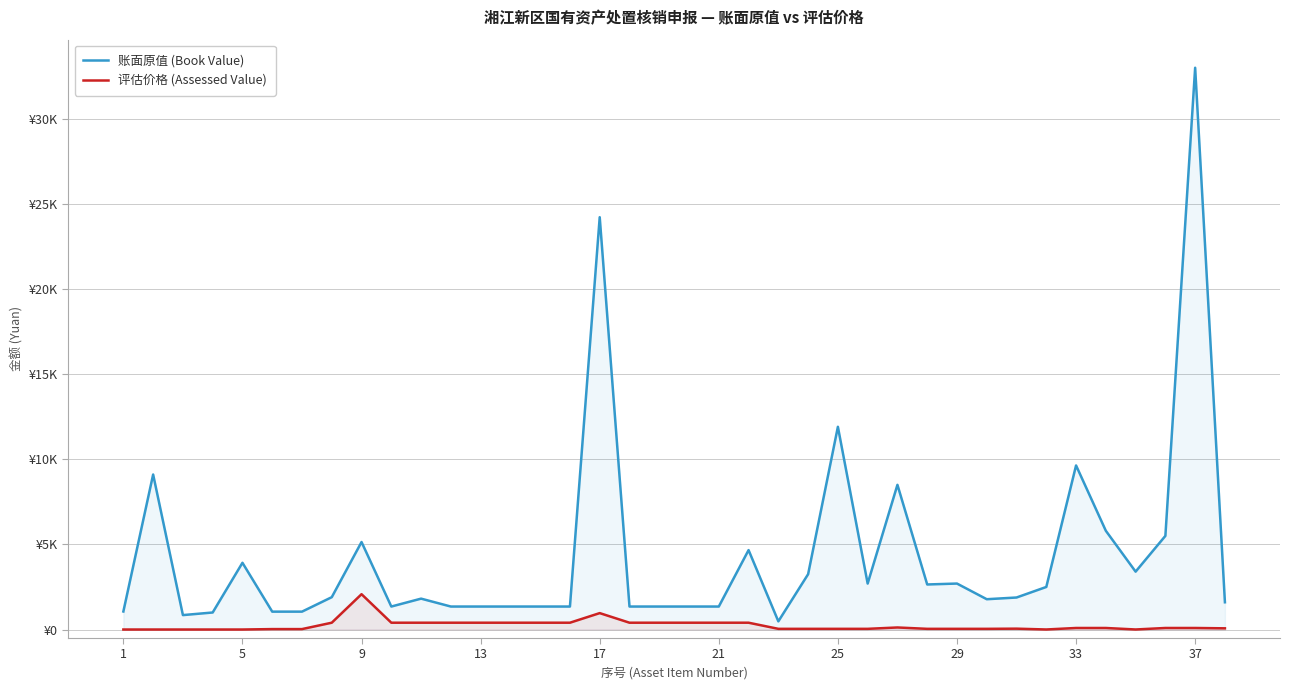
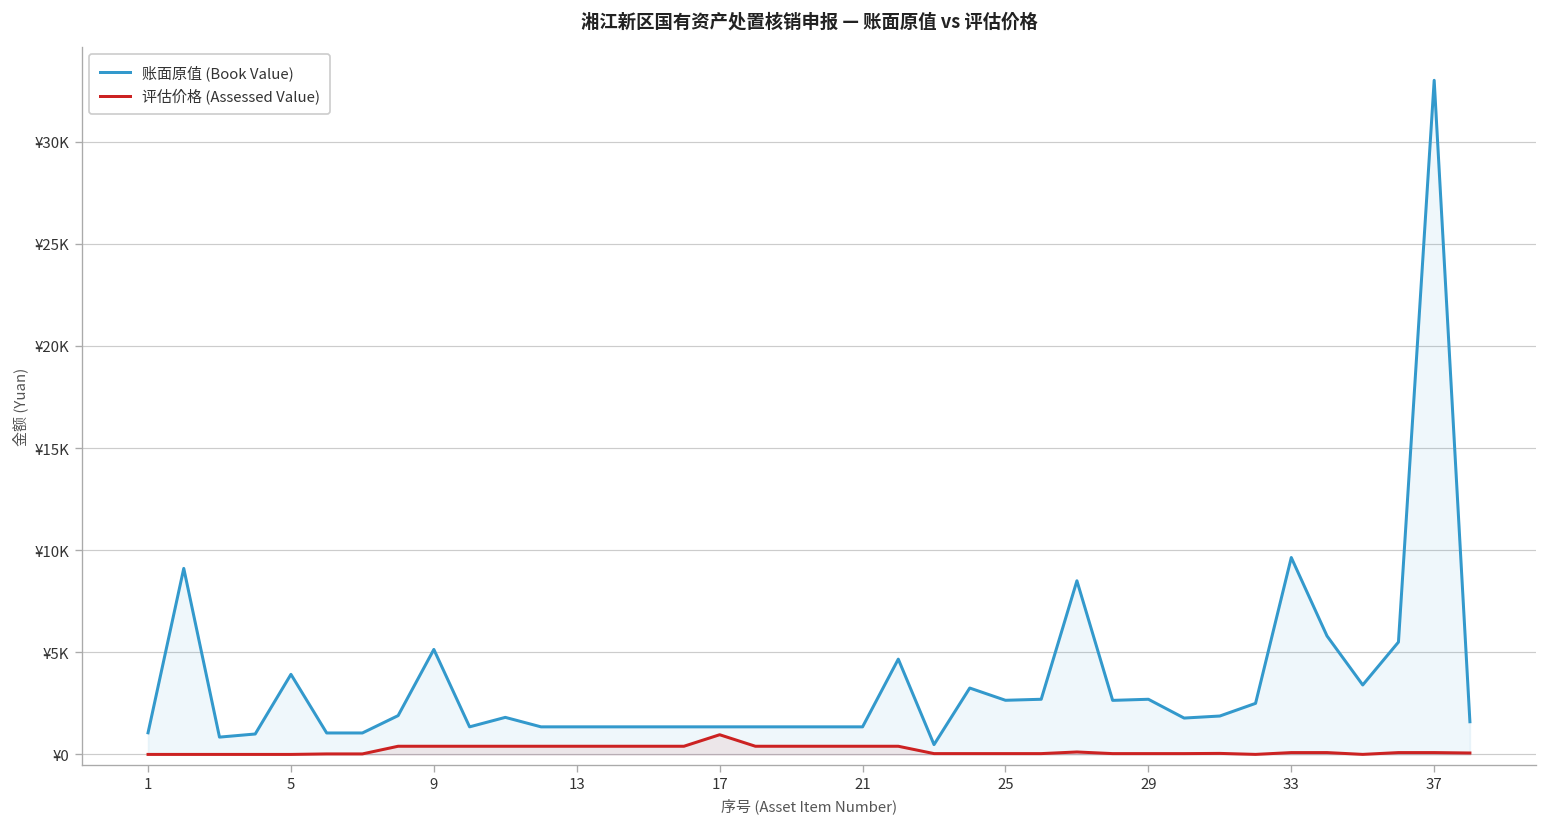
  {
    "账面原值 (Book Value)": {
      "1": "¥1100",
      "5": "¥3900",
      "9": "¥5100",
      "13": "¥1400",
-     "17": "¥24200",
+     "17": "¥1400",
      "21": "¥1400",
-     "25": "¥11900",
+     "25": "¥2700",
      "29": "¥2700",
      "33": "¥9600",
      "37": "¥33000"
    },
    "评估价格 (Assessed Value)": {
      "1": "¥0",
      "5": "¥0",
-     "9": "¥2100",
+     "9": "¥400",
      "13": "¥400",
      "17": "¥1000",
      "21": "¥400",
      "25": "¥0",
      "29": "¥0",
      "33": "¥100",
      "37": "¥100"
    }
  }
